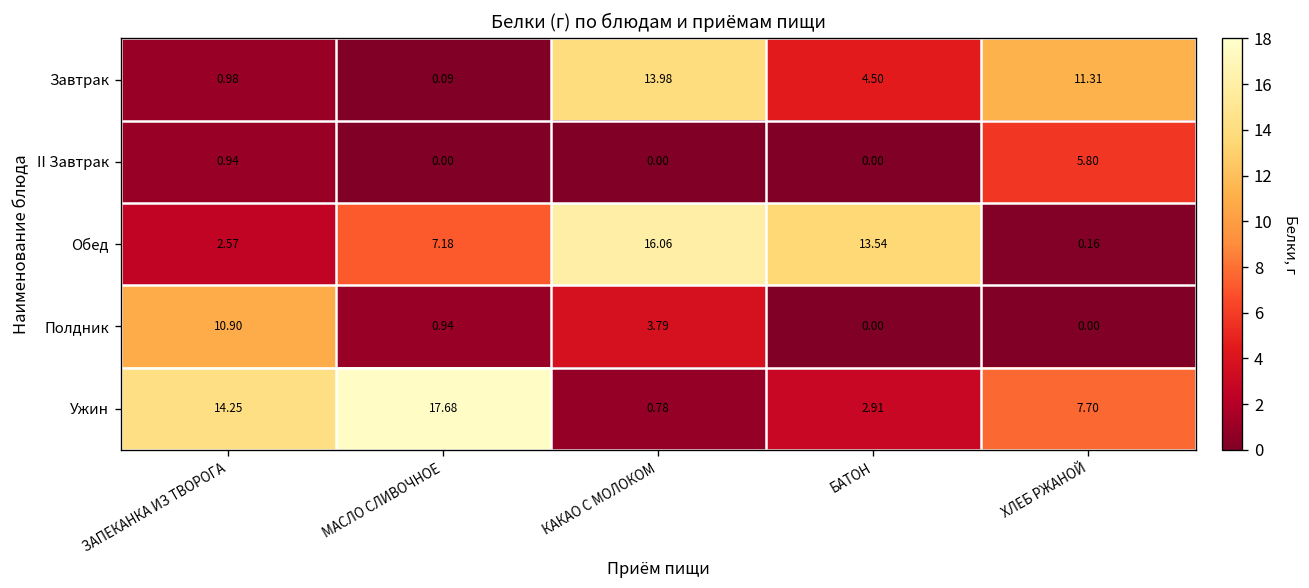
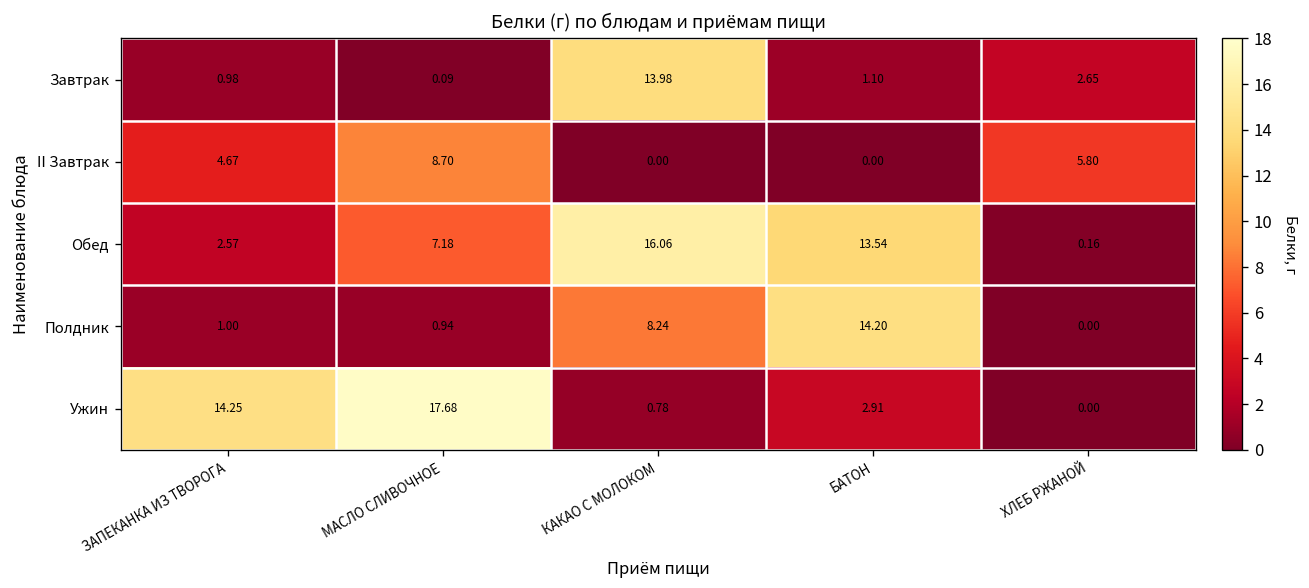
  {
    "Завтрак": {
      "ЗАПЕКАНКА ИЗ ТВОРОГА": 0.98,
      "МАСЛО СЛИВОЧНОЕ": 0.09,
      "КАКАО С МОЛОКОМ": 13.98,
-     "БАТОН": 4.50,
-     "ХЛЕБ РЖАНОЙ": 11.31
+     "БАТОН": 1.10,
+     "ХЛЕБ РЖАНОЙ": 2.65
    },
    "II Завтрак": {
-     "ЗАПЕКАНКА ИЗ ТВОРОГА": 0.94,
-     "МАСЛО СЛИВОЧНОЕ": 0.00,
+     "ЗАПЕКАНКА ИЗ ТВОРОГА": 4.67,
+     "МАСЛО СЛИВОЧНОЕ": 8.70,
      "КАКАО С МОЛОКОМ": 0.00,
      "БАТОН": 0.00,
      "ХЛЕБ РЖАНОЙ": 5.80
    },
    "Обед": {
      "ЗАПЕКАНКА ИЗ ТВОРОГА": 2.57,
      "МАСЛО СЛИВОЧНОЕ": 7.18,
      "КАКАО С МОЛОКОМ": 16.06,
      "БАТОН": 13.54,
      "ХЛЕБ РЖАНОЙ": 0.16
    },
    "Полдник": {
-     "ЗАПЕКАНКА ИЗ ТВОРОГА": 10.90,
+     "ЗАПЕКАНКА ИЗ ТВОРОГА": 1.00,
      "МАСЛО СЛИВОЧНОЕ": 0.94,
-     "КАКАО С МОЛОКОМ": 3.79,
-     "БАТОН": 0.00,
+     "КАКАО С МОЛОКОМ": 8.24,
+     "БАТОН": 14.20,
      "ХЛЕБ РЖАНОЙ": 0.00
    },
    "Ужин": {
      "ЗАПЕКАНКА ИЗ ТВОРОГА": 14.25,
      "МАСЛО СЛИВОЧНОЕ": 17.68,
      "КАКАО С МОЛОКОМ": 0.78,
      "БАТОН": 2.91,
-     "ХЛЕБ РЖАНОЙ": 7.70
+     "ХЛЕБ РЖАНОЙ": 0.00
    }
  }
